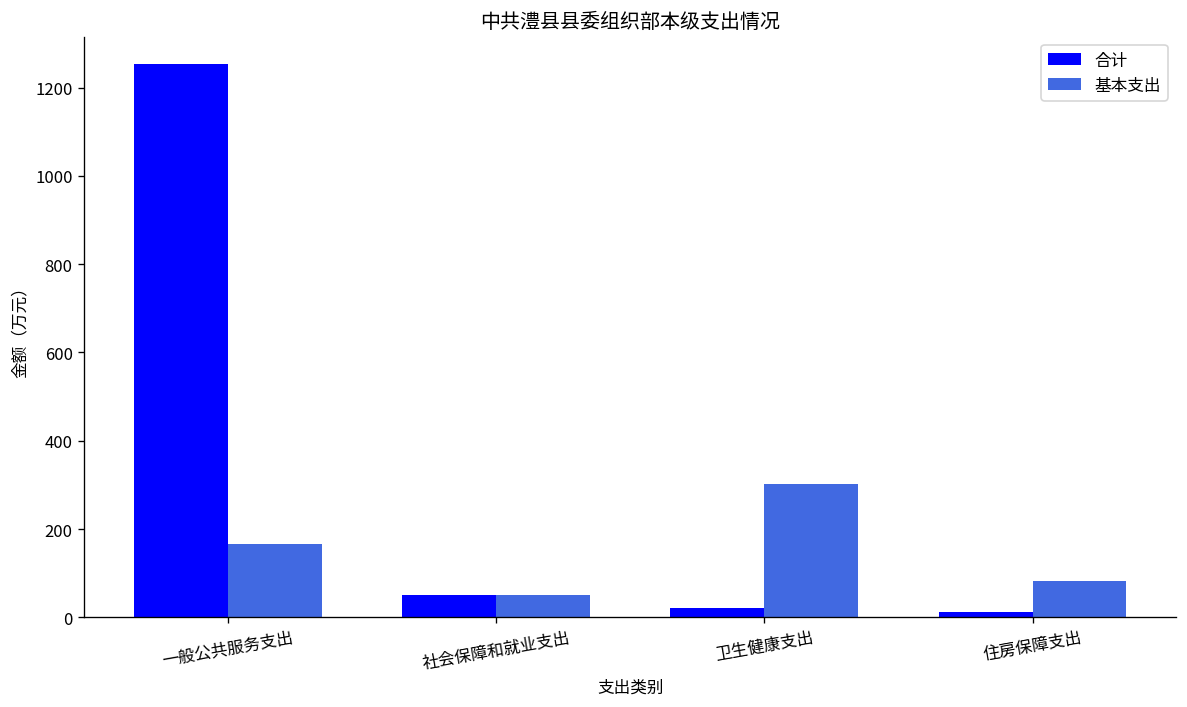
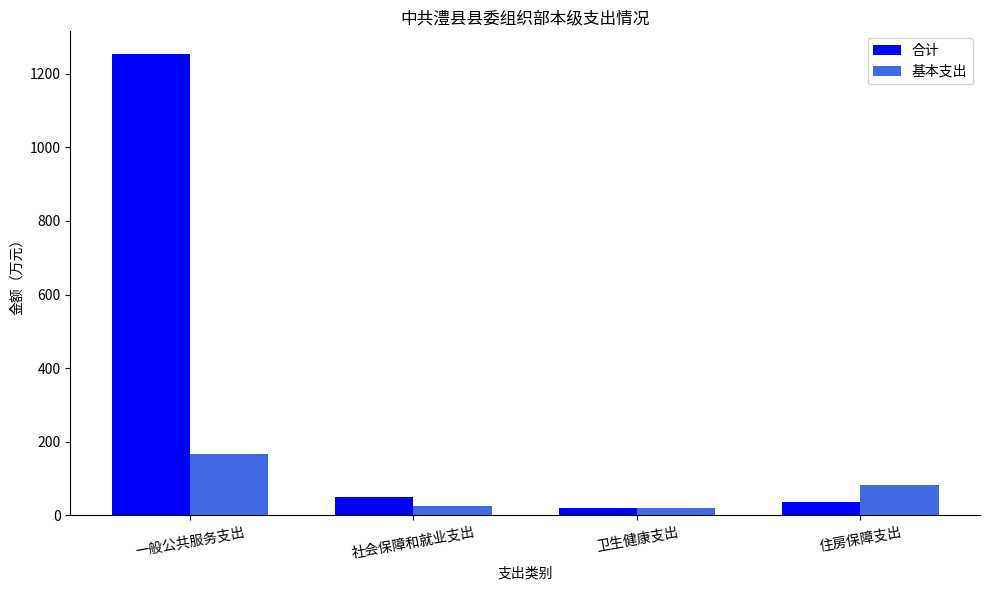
  {
    "合计": {
      "一般公共服务支出": 1250,
      "社会保障和就业支出": 50,
      "卫生健康支出": 20,
-     "住房保障支出": 10
+     "住房保障支出": 40
    },
    "基本支出": {
      "一般公共服务支出": 170,
-     "社会保障和就业支出": 50,
-     "卫生健康支出": 300,
+     "社会保障和就业支出": 30,
+     "卫生健康支出": 20,
      "住房保障支出": 80
    }
  }
